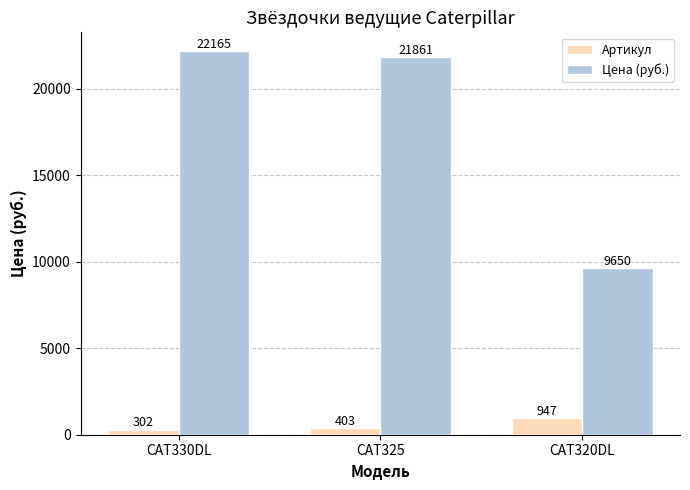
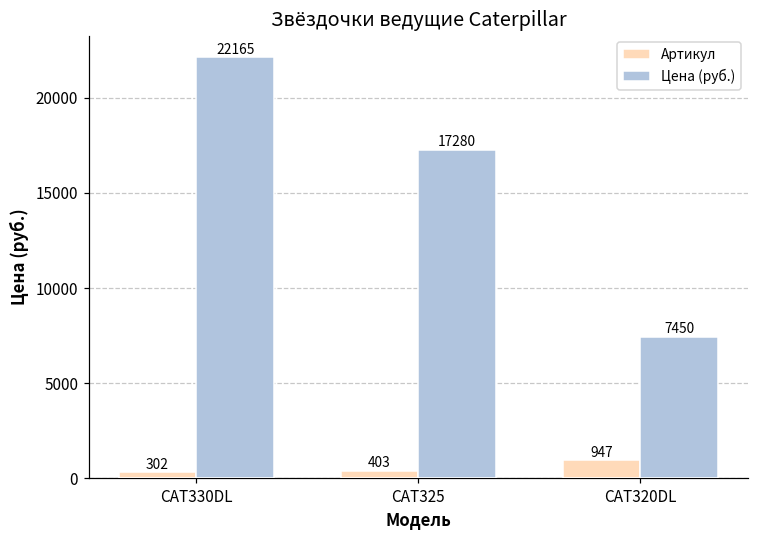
  {
    "Артикул": {
      "CAT330DL": 302,
      "CAT325": 403,
      "CAT320DL": 947
    },
    "Цена (руб.)": {
      "CAT330DL": 22165,
-     "CAT325": 21861,
-     "CAT320DL": 9650
+     "CAT325": 17280,
+     "CAT320DL": 7450
    }
  }
